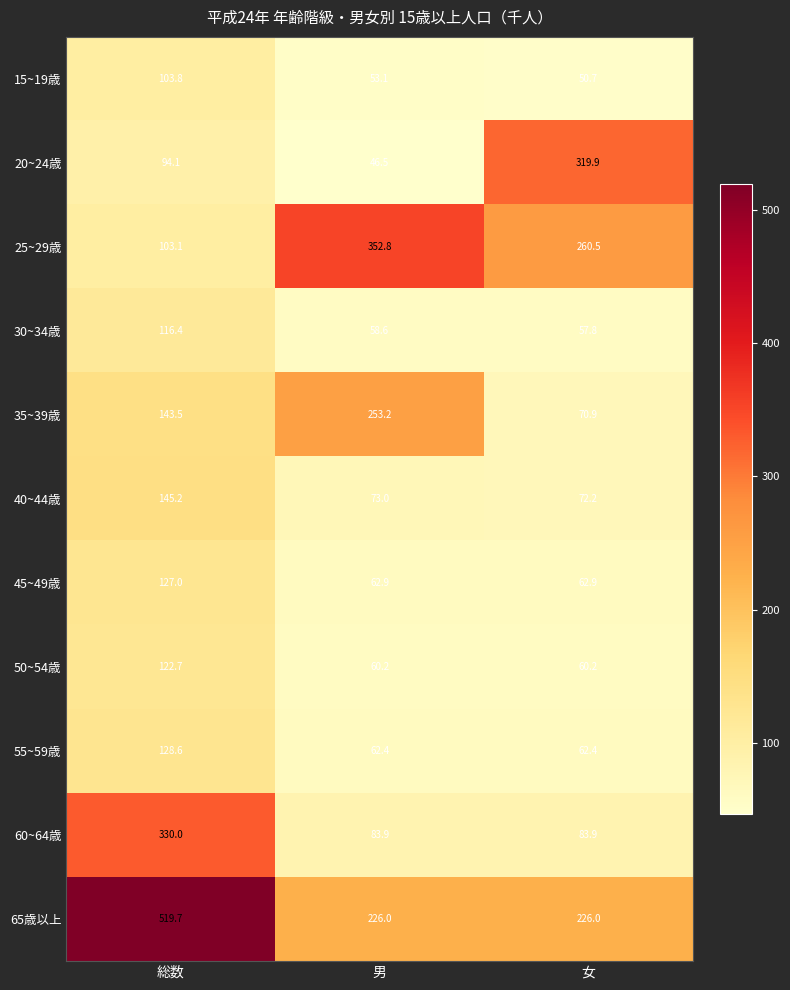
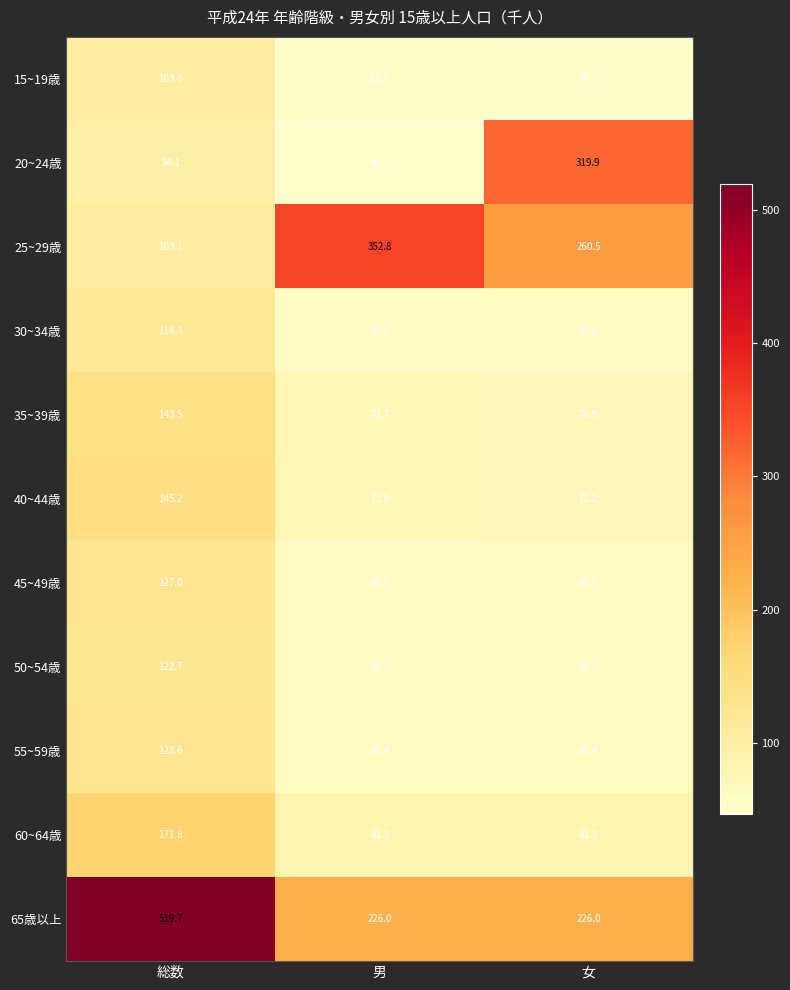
  {
    "15~19歳": {
      "総数": 103.8,
      "男": 53.1,
      "女": 50.7
    },
    "20~24歳": {
      "総数": 94.1,
      "男": 46.5,
      "女": 319.9
    },
    "25~29歳": {
      "総数": 103.1,
      "男": 352.8,
      "女": 260.5
    },
    "30~34歳": {
      "総数": 116.4,
      "男": 58.6,
      "女": 57.8
    },
    "35~39歳": {
      "総数": 143.5,
-     "男": 253.2,
+     "男": 72.7,
      "女": 70.9
    },
    "40~44歳": {
      "総数": 145.2,
      "男": 73.0,
      "女": 72.2
    },
    "45~49歳": {
      "総数": 127.0,
      "男": 62.9,
      "女": 62.9
    },
    "50~54歳": {
      "総数": 122.7,
      "男": 60.2,
      "女": 60.2
    },
    "55~59歳": {
      "総数": 128.6,
      "男": 62.4,
      "女": 62.4
    },
    "60~64歳": {
-     "総数": 330.0,
+     "総数": 171.8,
      "男": 83.9,
      "女": 83.9
    },
    "65歳以上": {
      "総数": 519.7,
      "男": 226.0,
      "女": 226.0
    }
  }
